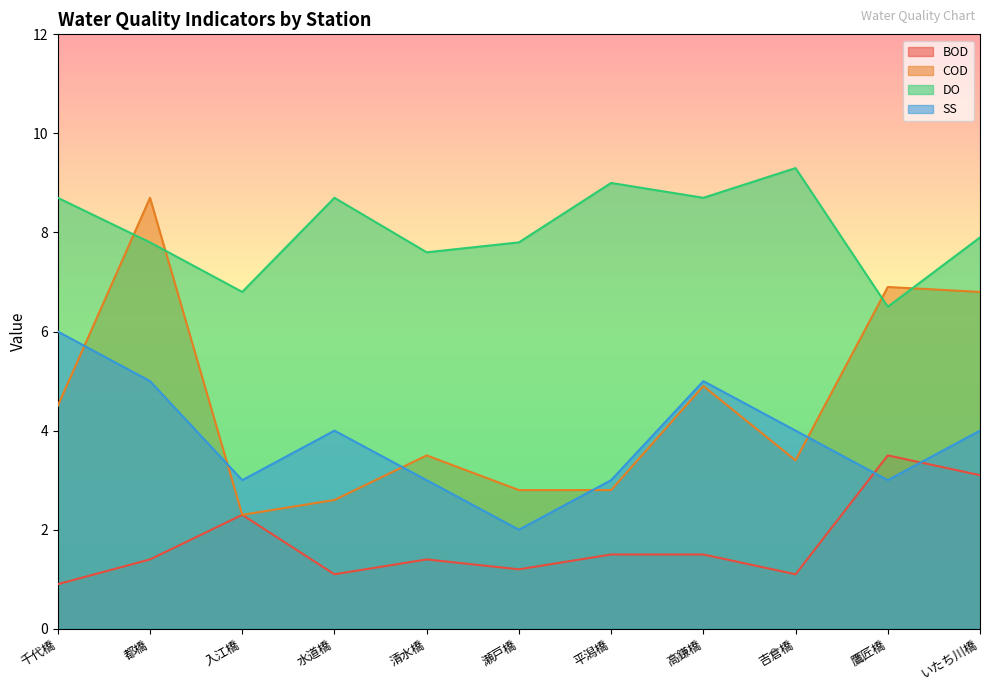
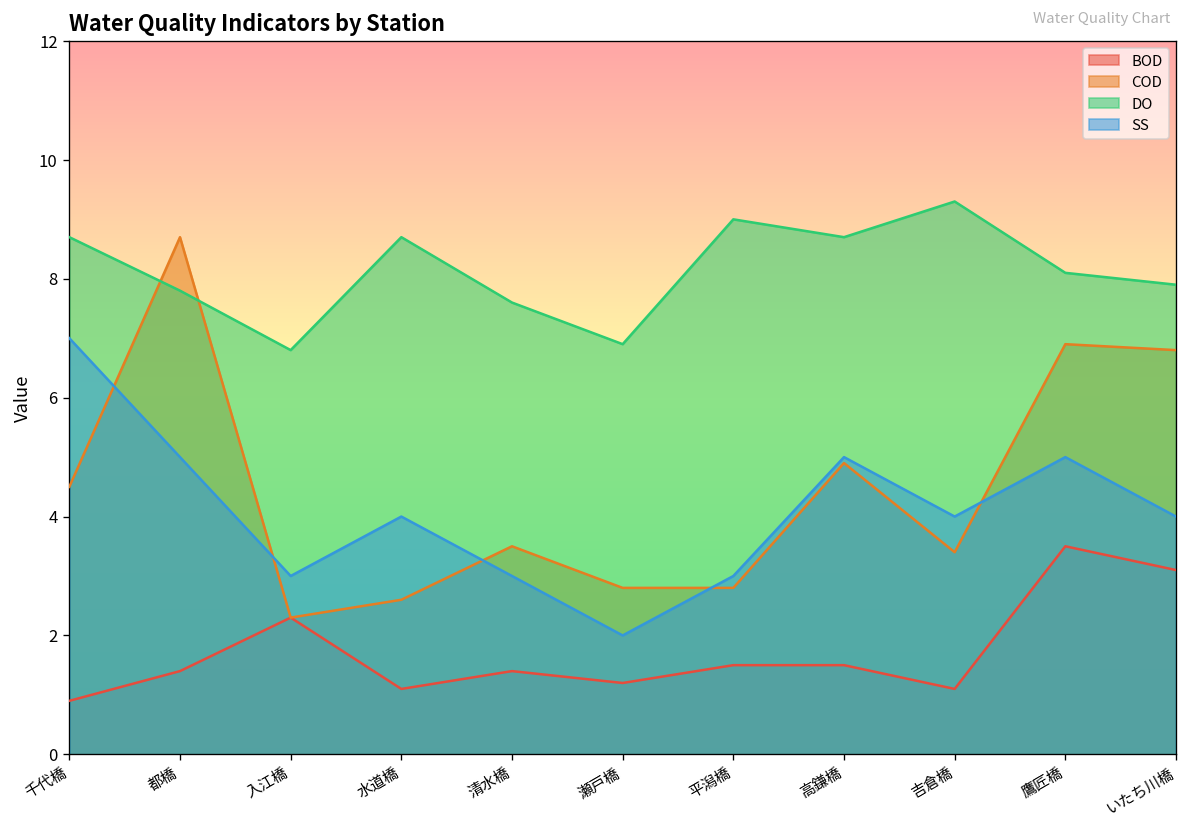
  {
    "DO": {
      "千代橋": 8.7,
      "都橋": 7.8,
      "入江橋": 6.8,
      "水道橋": 8.7,
      "清水橋": 7.6,
-     "瀬戸橋": 7.8,
+     "瀬戸橋": 6.9,
      "平潟橋": 9.0,
      "高鎌橋": 8.7,
      "吉倉橋": 9.3,
-     "鷹匠橋": 6.5,
+     "鷹匠橋": 8.1,
      "いたち川橋": 7.9
    },
    "SS": {
-     "千代橋": 6,
+     "千代橋": 7,
      "都橋": 5,
      "入江橋": 3,
      "水道橋": 4,
      "清水橋": 3,
      "瀬戸橋": 2,
      "平潟橋": 3,
      "高鎌橋": 5,
      "吉倉橋": 4,
-     "鷹匠橋": 3,
+     "鷹匠橋": 5,
      "いたち川橋": 4
    }
  }
